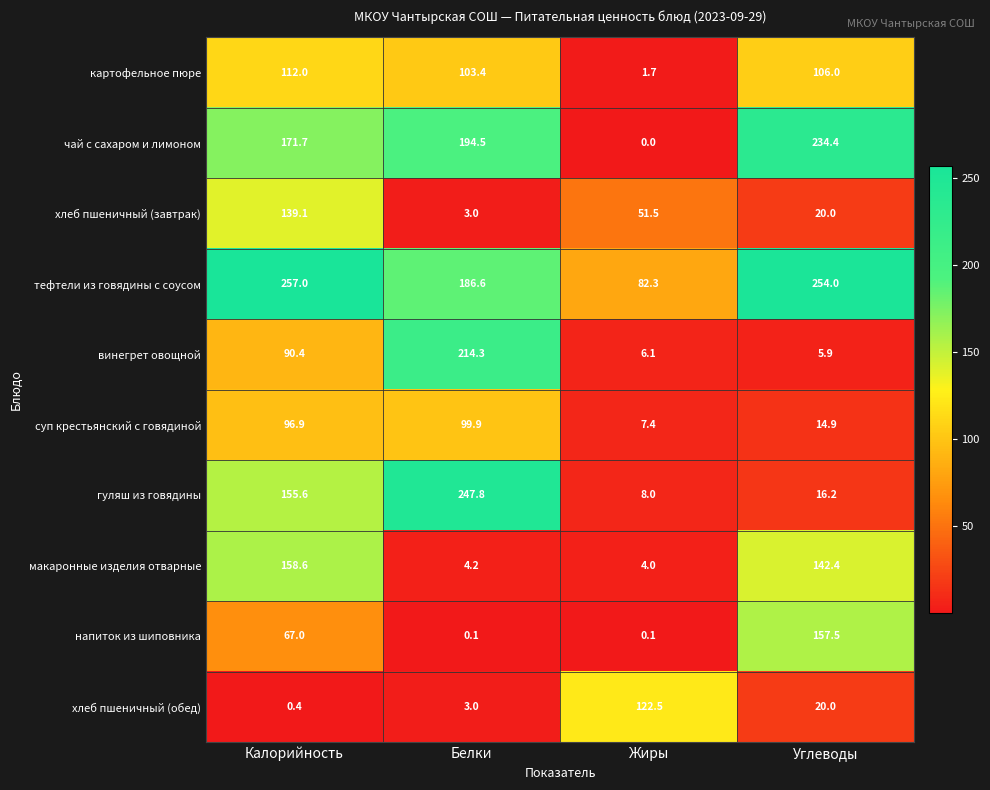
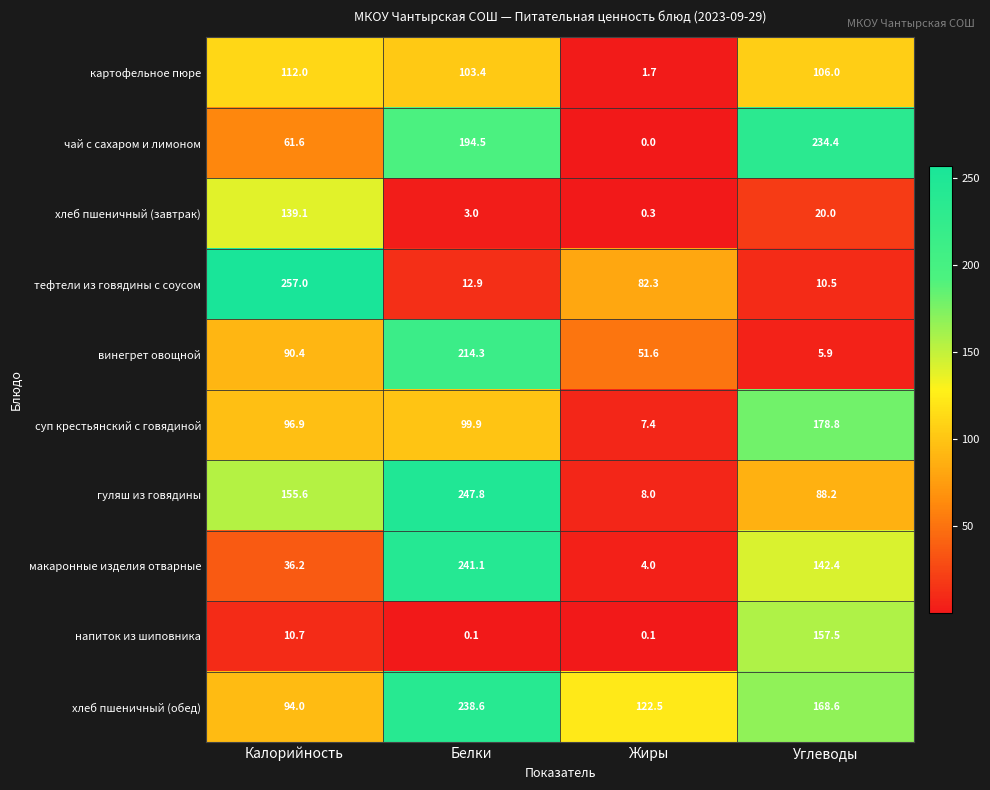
  {
    "чай с сахаром и лимоном": {
-     "Калорийность": 171.7
+     "Калорийность": 61.6
    },
    "хлеб пшеничный (завтрак)": {
-     "Жиры": 51.5
+     "Жиры": 0.3
    },
    "тефтели из говядины с соусом": {
-     "Белки": 186.6,
-     "Углеводы": 254.0
+     "Белки": 12.9,
+     "Углеводы": 10.5
    },
    "винегрет овощной": {
-     "Жиры": 6.1
+     "Жиры": 51.6
    },
    "суп крестьянский с говядиной": {
-     "Углеводы": 14.9
+     "Углеводы": 178.8
    },
    "гуляш из говядины": {
-     "Углеводы": 16.2
+     "Углеводы": 88.2
    },
    "макаронные изделия отварные": {
-     "Калорийность": 158.6,
-     "Белки": 4.2
+     "Калорийность": 36.2,
+     "Белки": 241.1
    },
    "напиток из шиповника": {
-     "Калорийность": 67.0
+     "Калорийность": 10.7
    },
    "хлеб пшеничный (обед)": {
-     "Калорийность": 0.4,
-     "Белки": 3.0,
-     "Углеводы": 20.0
+     "Калорийность": 94.0,
+     "Белки": 238.6,
+     "Углеводы": 168.6
    }
  }
